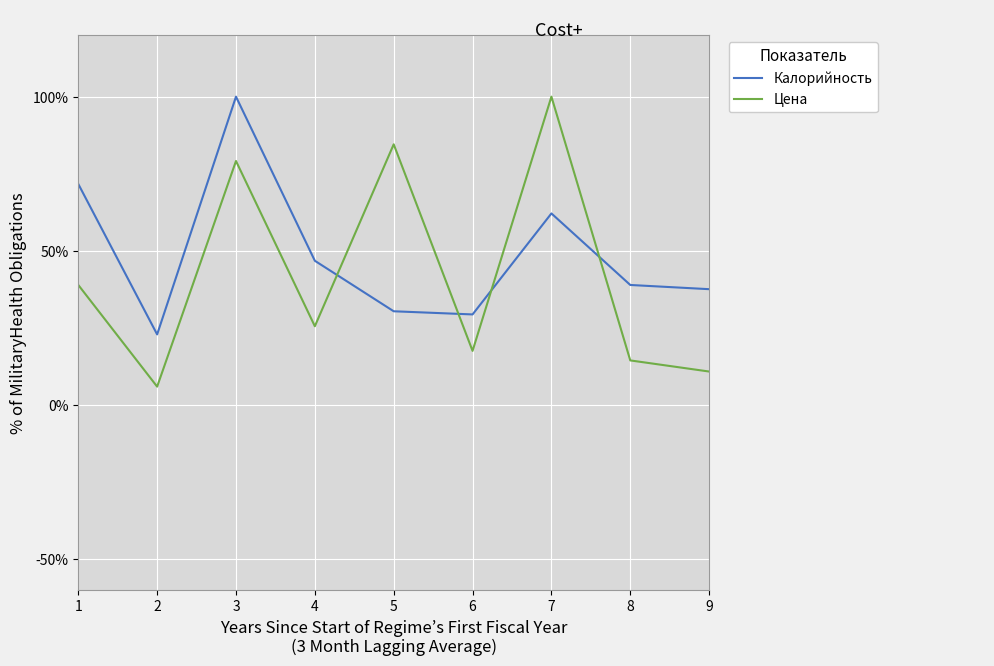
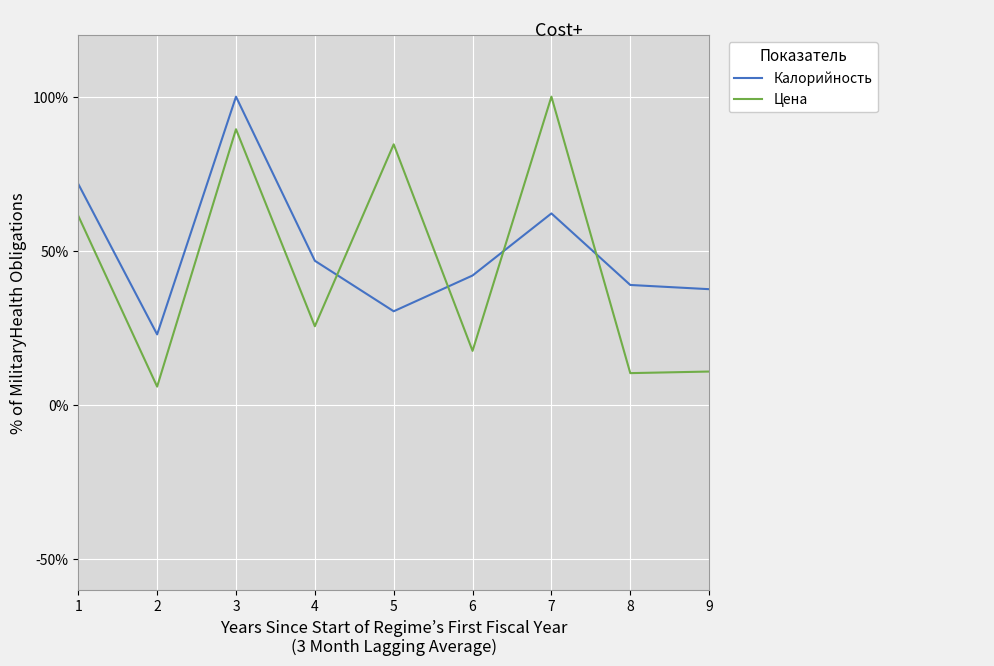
  {
    "Калорийность": {
      "1": "72%",
      "2": "23%",
      "3": "100%",
      "4": "47%",
      "5": "30%",
-     "6": "29%",
+     "6": "42%",
      "7": "62%",
      "8": "39%",
      "9": "38%"
    },
    "Цена": {
-     "1": "39%",
+     "1": "61%",
      "2": "6%",
-     "3": "79%",
+     "3": "89%",
      "4": "26%",
      "5": "85%",
      "6": "18%",
      "7": "100%",
-     "8": "14%",
+     "8": "10%",
      "9": "11%"
    }
  }
